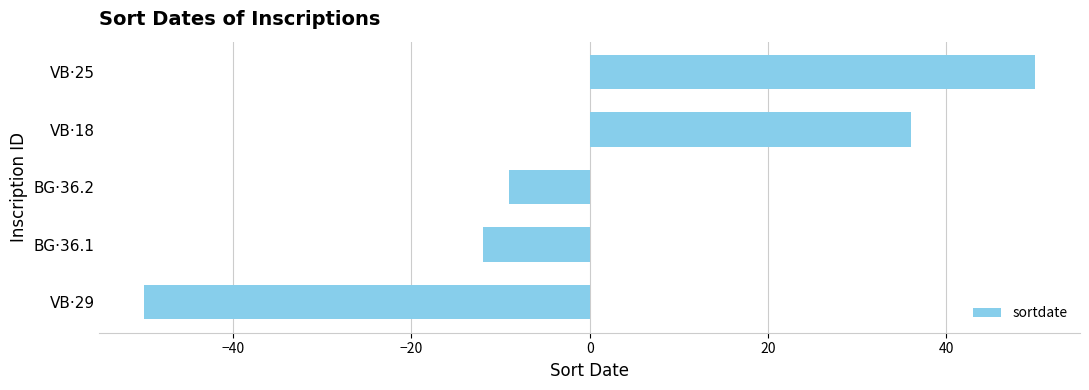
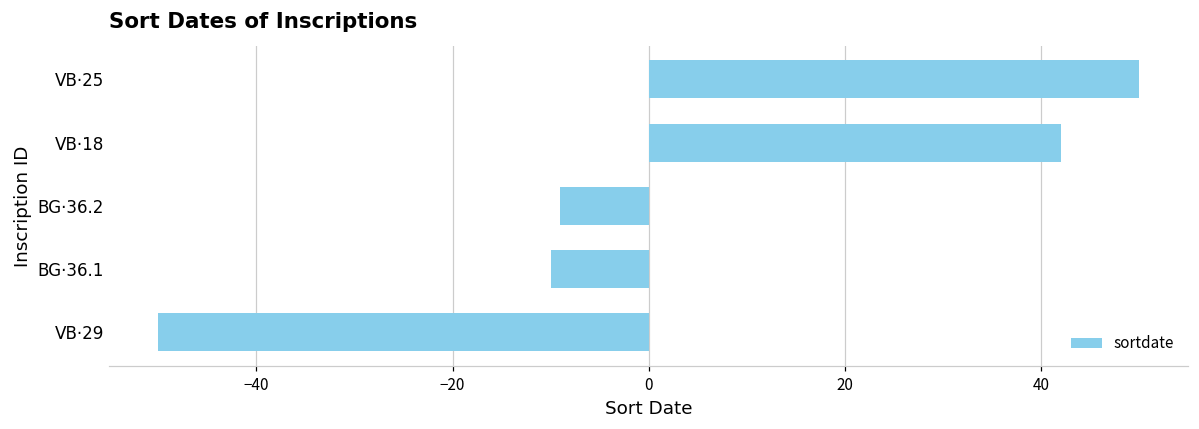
  {
    "VB·25": 50,
-   "VB·18": 36,
+   "VB·18": 42,
    "BG·36.2": -9,
-   "BG·36.1": -12,
+   "BG·36.1": -10,
    "VB·29": -50
  }
